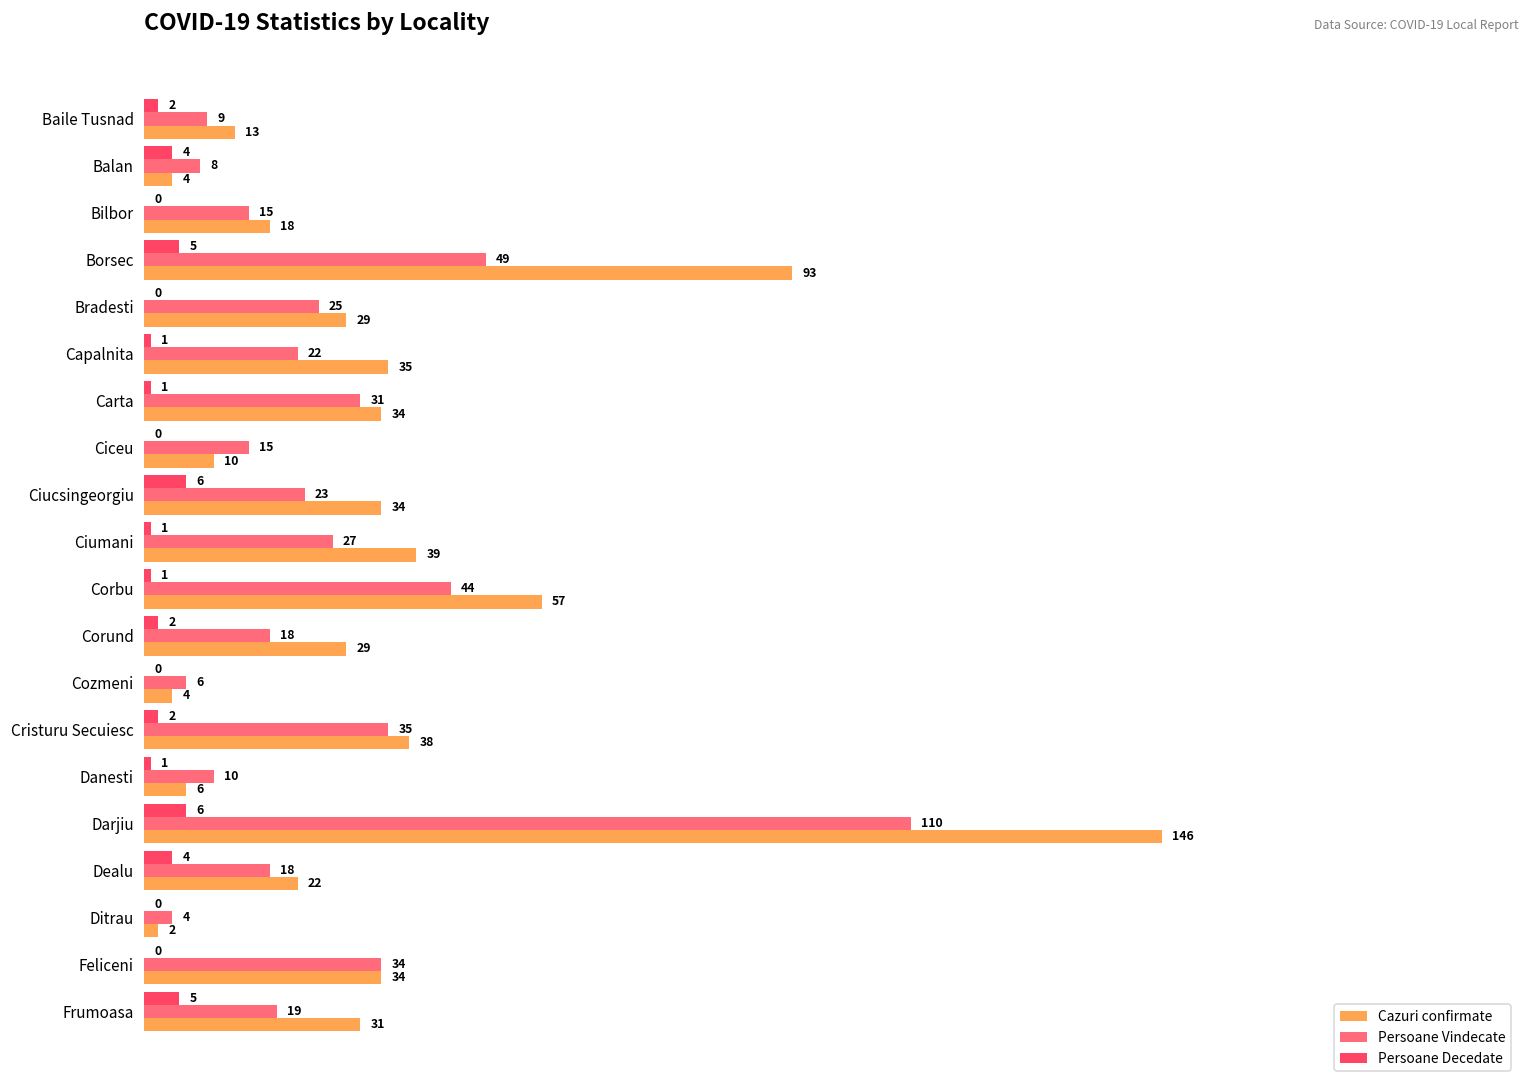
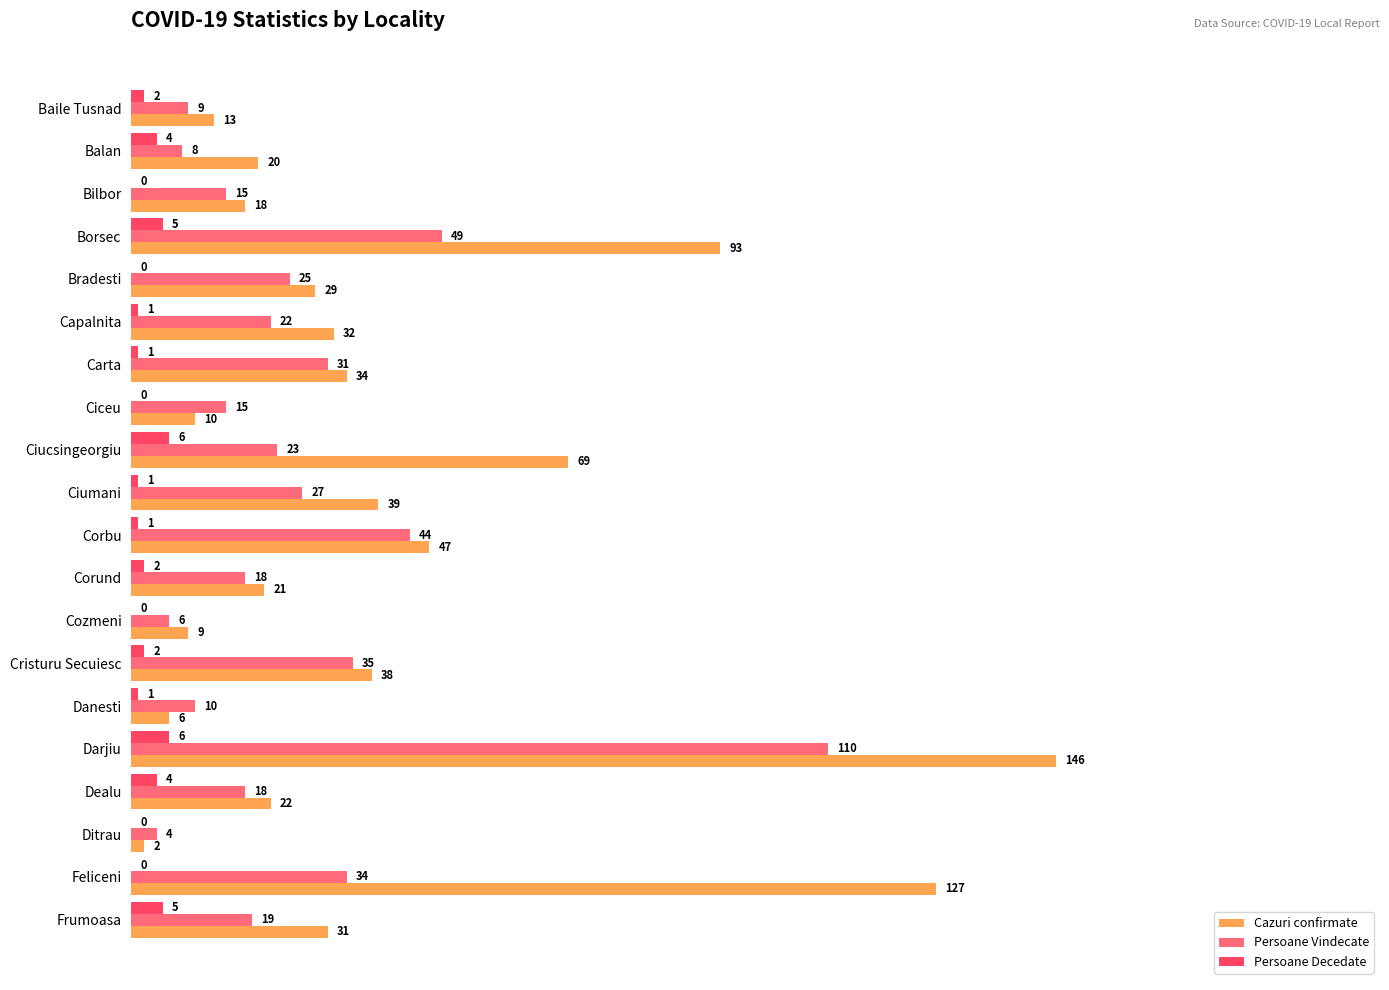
  {
    "Cazuri confirmate": {
      "Baile Tusnad": 13,
-     "Balan": 4,
+     "Balan": 20,
      "Bilbor": 18,
      "Borsec": 93,
      "Bradesti": 29,
-     "Capalnita": 35,
+     "Capalnita": 32,
      "Carta": 34,
      "Ciceu": 10,
-     "Ciucsingeorgiu": 34,
+     "Ciucsingeorgiu": 69,
      "Ciumani": 39,
-     "Corbu": 57,
-     "Corund": 29,
-     "Cozmeni": 4,
+     "Corbu": 47,
+     "Corund": 21,
+     "Cozmeni": 9,
      "Cristuru Secuiesc": 38,
      "Danesti": 6,
      "Darjiu": 146,
      "Dealu": 22,
      "Ditrau": 2,
-     "Feliceni": 34,
+     "Feliceni": 127,
      "Frumoasa": 31
    }
  }
